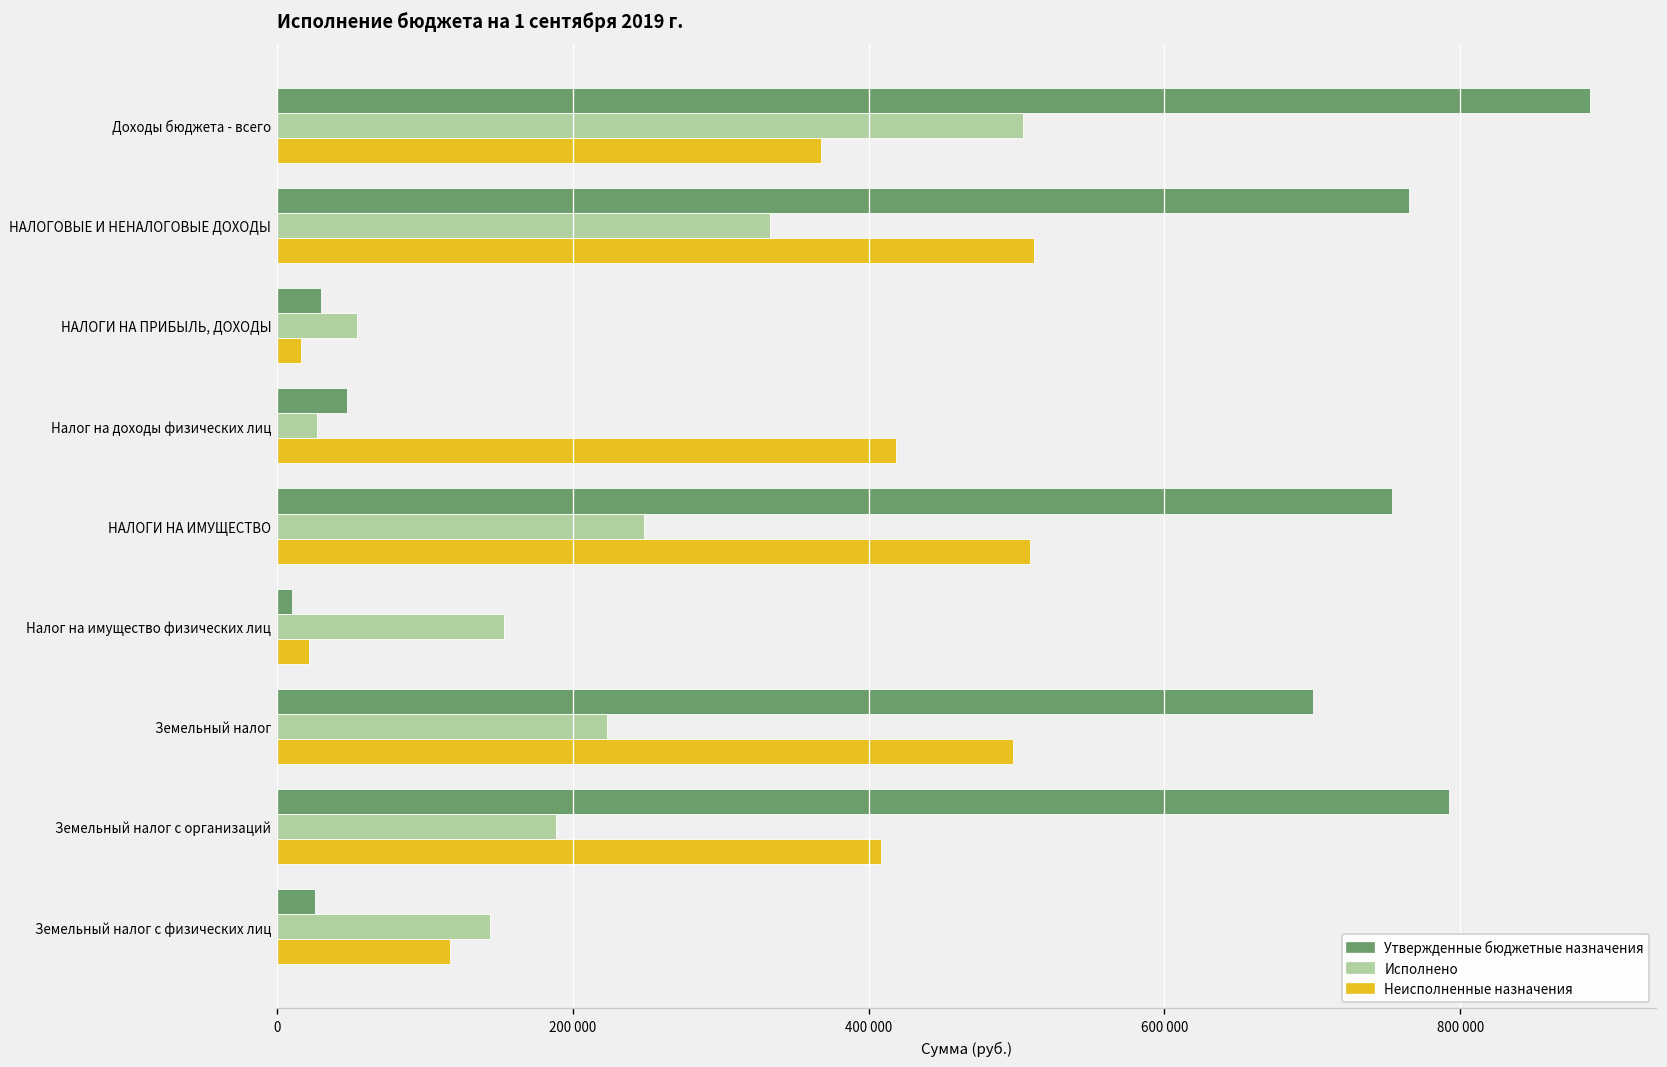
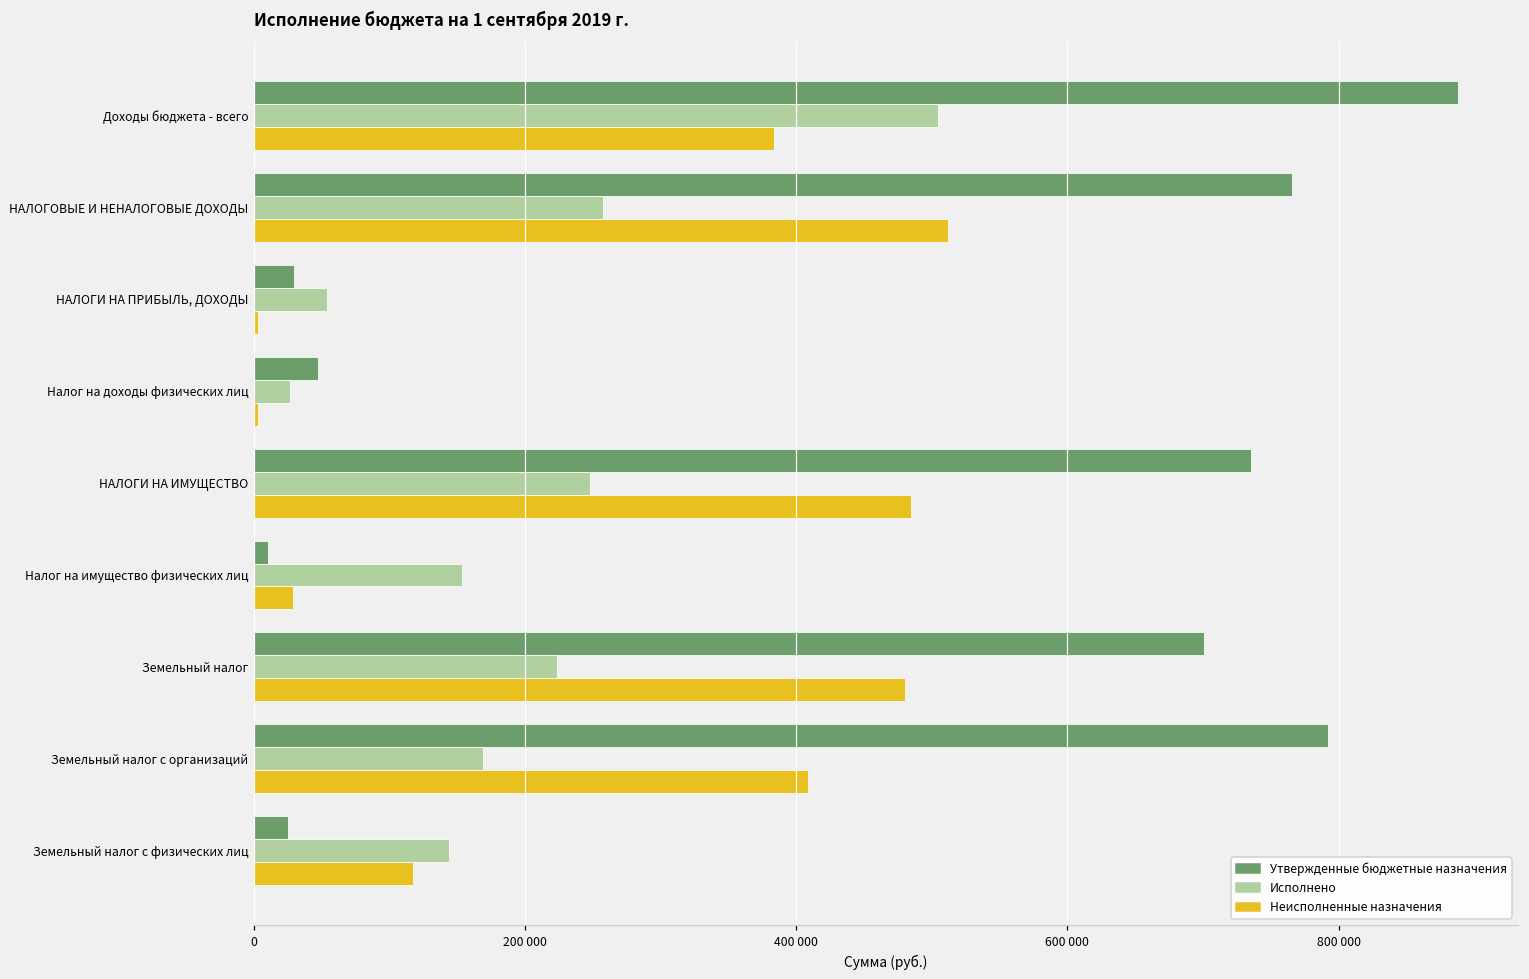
  {
    "Утвержденные бюджетные назначения": {
      "Доходы бюджета - всего": 888000,
      "НАЛОГОВЫЕ И НЕНАЛОГОВЫЕ ДОХОДЫ": 765000,
      "НАЛОГИ НА ПРИБЫЛЬ, ДОХОДЫ": 30000,
      "Налог на доходы физических лиц": 47000,
-     "НАЛОГИ НА ИМУЩЕСТВО": 754000,
+     "НАЛОГИ НА ИМУЩЕСТВО": 736000,
      "Налог на имущество физических лиц": 10000,
      "Земельный налог": 701000,
      "Земельный налог с организаций": 792000,
      "Земельный налог с физических лиц": 25000
    },
    "Исполнено": {
      "Доходы бюджета - всего": 504000,
-     "НАЛОГОВЫЕ И НЕНАЛОГОВЫЕ ДОХОДЫ": 333000,
+     "НАЛОГОВЫЕ И НЕНАЛОГОВЫЕ ДОХОДЫ": 257000,
      "НАЛОГИ НА ПРИБЫЛЬ, ДОХОДЫ": 54000,
      "Налог на доходы физических лиц": 27000,
      "НАЛОГИ НА ИМУЩЕСТВО": 248000,
      "Налог на имущество физических лиц": 154000,
      "Земельный налог": 223000,
-     "Земельный налог с организаций": 188000,
+     "Земельный налог с организаций": 169000,
      "Земельный налог с физических лиц": 144000
    },
    "Неисполненные назначения": {
-     "Доходы бюджета - всего": 368000,
+     "Доходы бюджета - всего": 383000,
      "НАЛОГОВЫЕ И НЕНАЛОГОВЫЕ ДОХОДЫ": 512000,
-     "НАЛОГИ НА ПРИБЫЛЬ, ДОХОДЫ": 16000,
-     "Налог на доходы физических лиц": 419000,
-     "НАЛОГИ НА ИМУЩЕСТВО": 509000,
-     "Налог на имущество физических лиц": 22000,
-     "Земельный налог": 497000,
+     "НАЛОГИ НА ПРИБЫЛЬ, ДОХОДЫ": 3000,
+     "Налог на доходы физических лиц": 3000,
+     "НАЛОГИ НА ИМУЩЕСТВО": 485000,
+     "Налог на имущество физических лиц": 29000,
+     "Земельный налог": 480000,
      "Земельный налог с организаций": 409000,
      "Земельный налог с физических лиц": 117000
    }
  }
